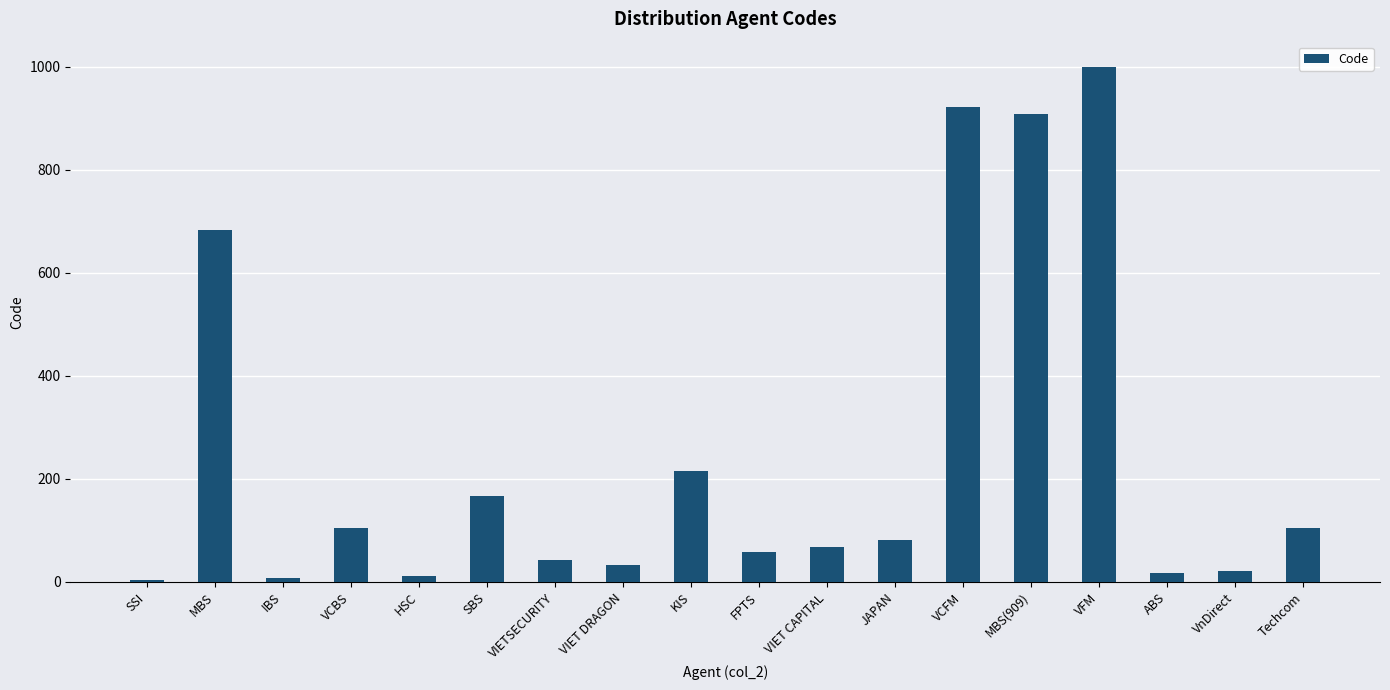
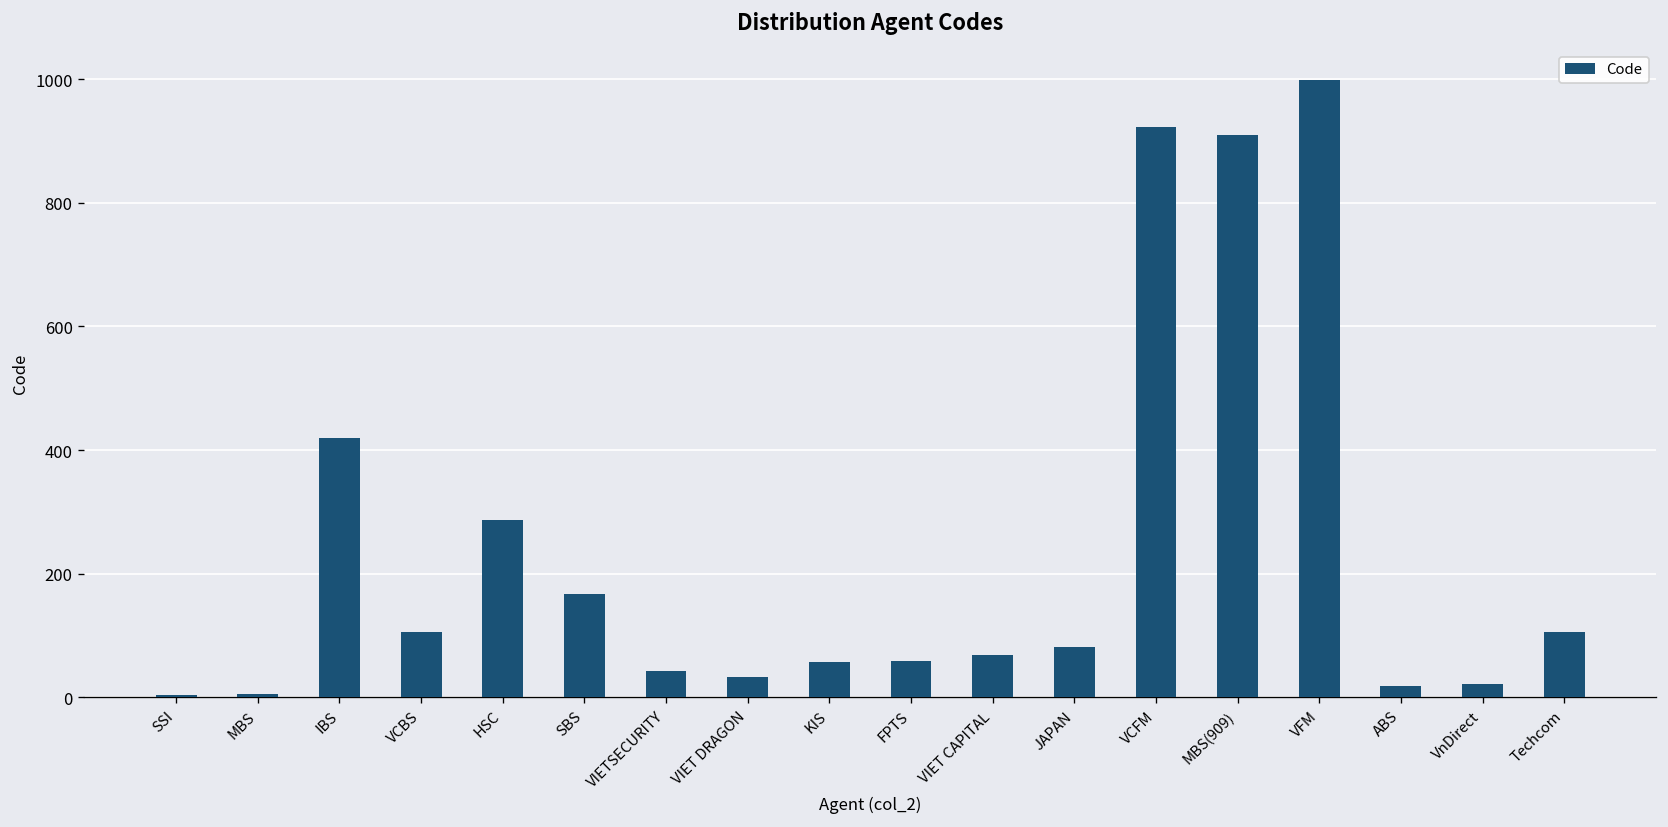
  {
-   "MBS": 680,
-   "IBS": 10,
+   "MBS": 10,
+   "IBS": 420,
    "VCBS": 110,
-   "HSC": 10,
+   "HSC": 290,
    "SBS": 170,
    "VIETSECURITY": 40,
    "VIET DRAGON": 30,
-   "KIS": 220,
+   "KIS": 60,
    "FPTS": 60,
    "VIET CAPITAL": 70,
    "JAPAN": 80,
    "VCFM": 920,
    "MBS(909)": 910,
    "VFM": 1000,
    "ABS": 20,
    "VnDirect": 20,
    "Techcom": 110
  }
